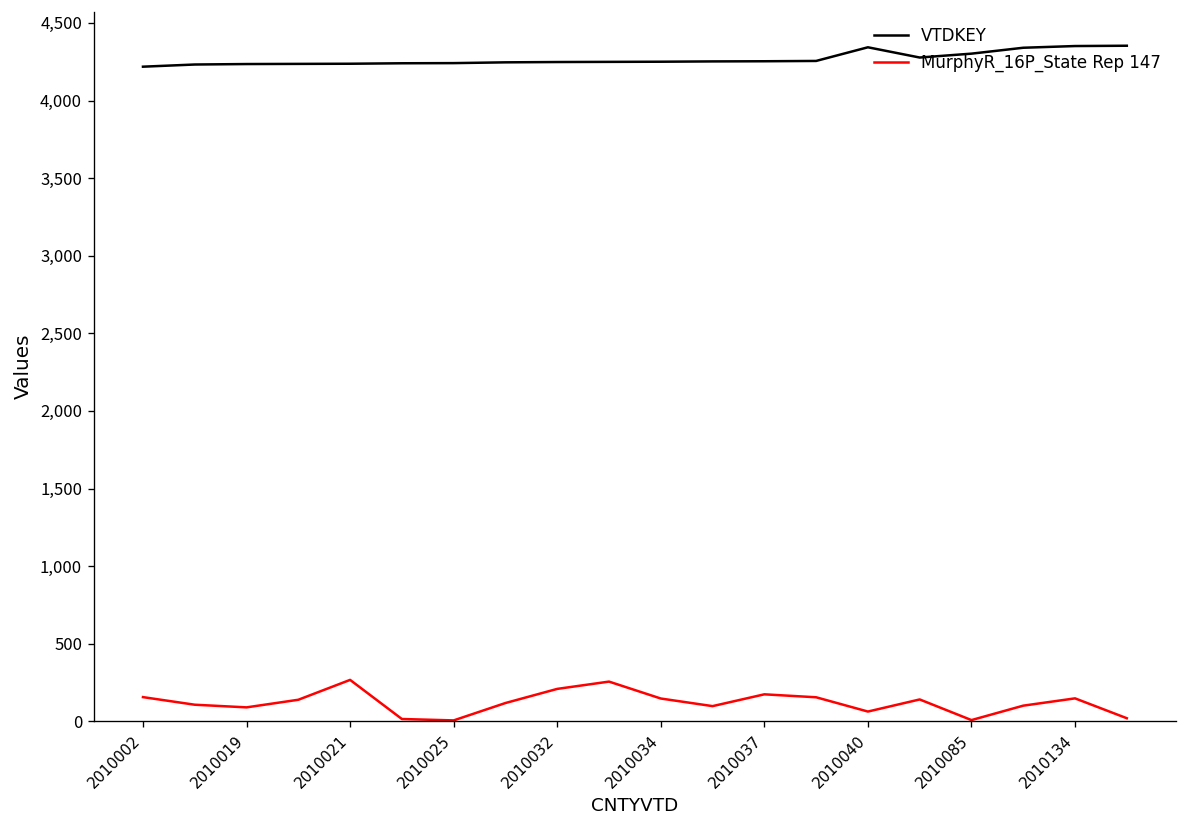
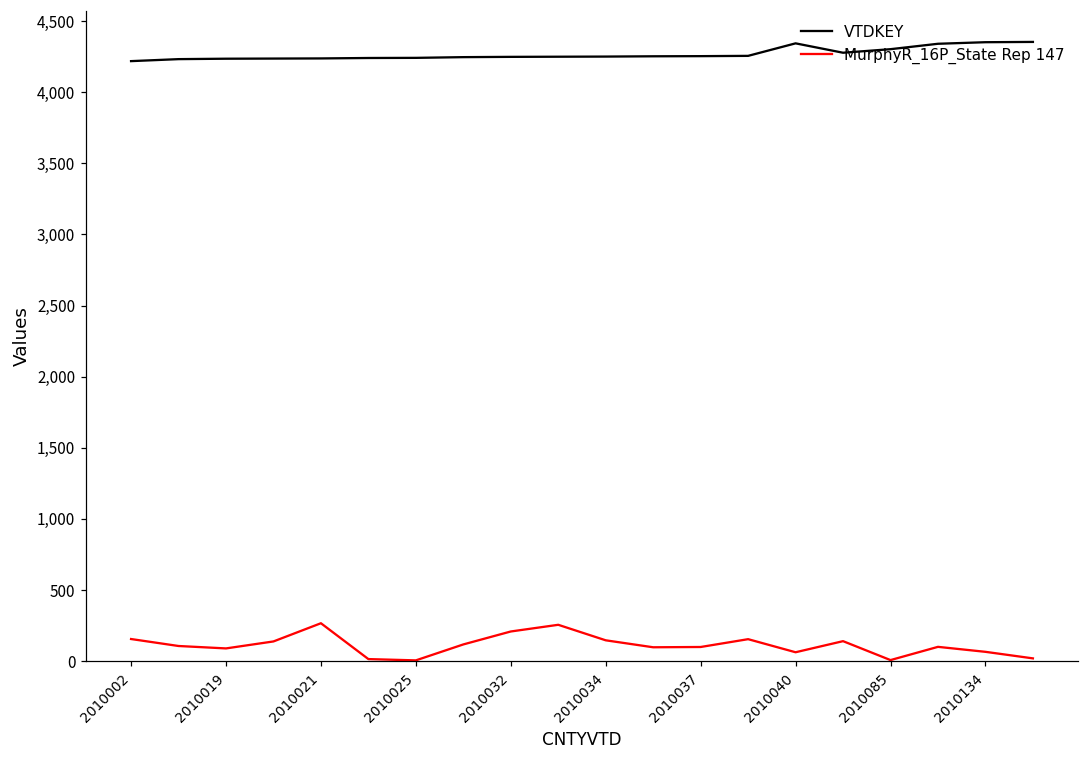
  {
    "VTDKEY": {
      "2010002": "4,220",
      "2010019": "4,240",
      "2010021": "4,240",
      "2010025": "4,240",
      "2010032": "4,250",
      "2010034": "4,250",
      "2010037": "4,250",
      "2010040": "4,340",
      "2010085": "4,300",
      "2010134": "4,350"
    },
    "MurphyR_16P_State Rep 147": {
      "2010002": "160",
      "2010019": "90",
      "2010021": "270",
      "2010025": "10",
      "2010032": "210",
      "2010034": "150",
-     "2010037": "170",
+     "2010037": "100",
      "2010040": "60",
      "2010085": "10",
-     "2010134": "150"
+     "2010134": "70"
    }
  }
